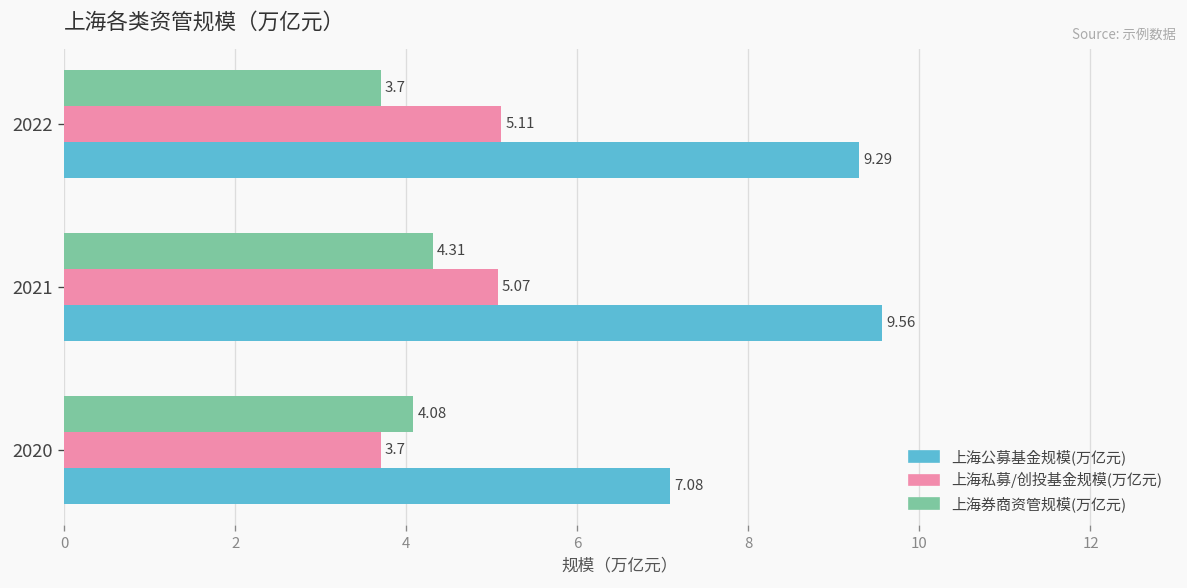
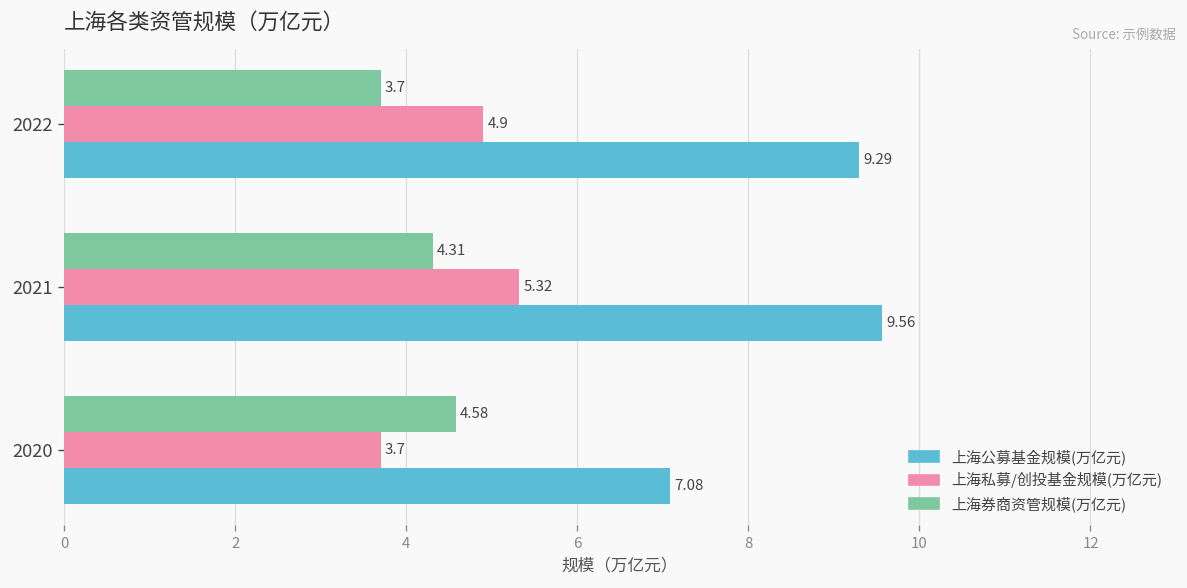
  {
    "上海公募基金规模(万亿元)": {
      "2022": 9.29,
      "2021": 9.56,
      "2020": 7.08
    },
    "上海私募/创投基金规模(万亿元)": {
-     "2022": 5.11,
-     "2021": 5.07,
+     "2022": 4.9,
+     "2021": 5.32,
      "2020": 3.7
    },
    "上海券商资管规模(万亿元)": {
      "2022": 3.7,
      "2021": 4.31,
-     "2020": 4.08
+     "2020": 4.58
    }
  }
